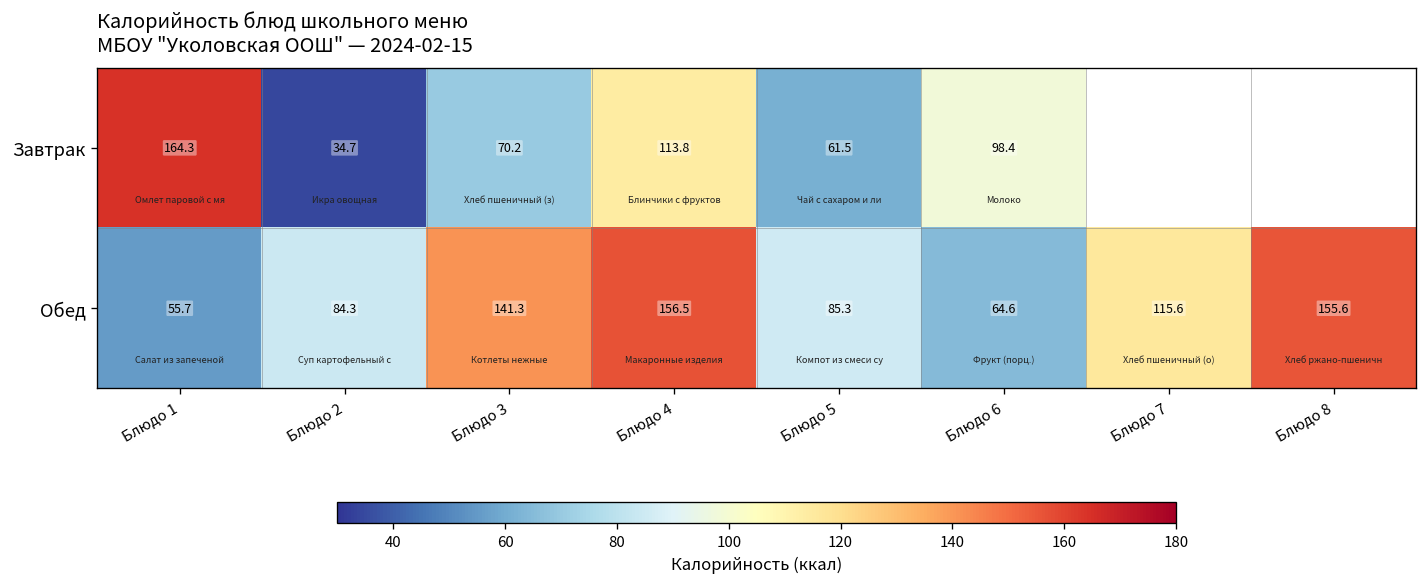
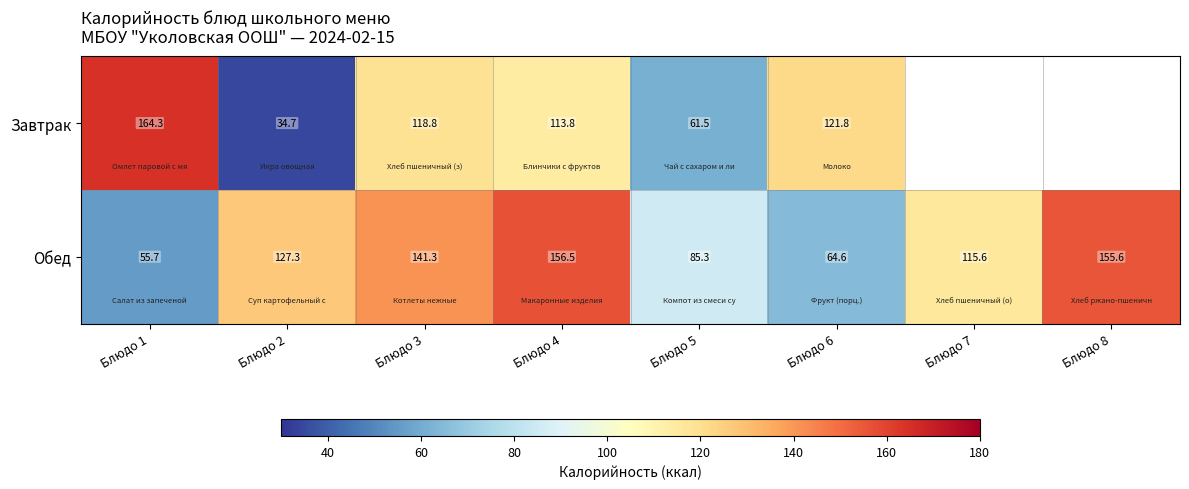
  {
    "Завтрак": {
-     "Блюдо 3": 70.2,
-     "Блюдо 6": 98.4
+     "Блюдо 3": 118.8,
+     "Блюдо 6": 121.8
    },
    "Обед": {
-     "Блюдо 2": 84.3
+     "Блюдо 2": 127.3
    }
  }
